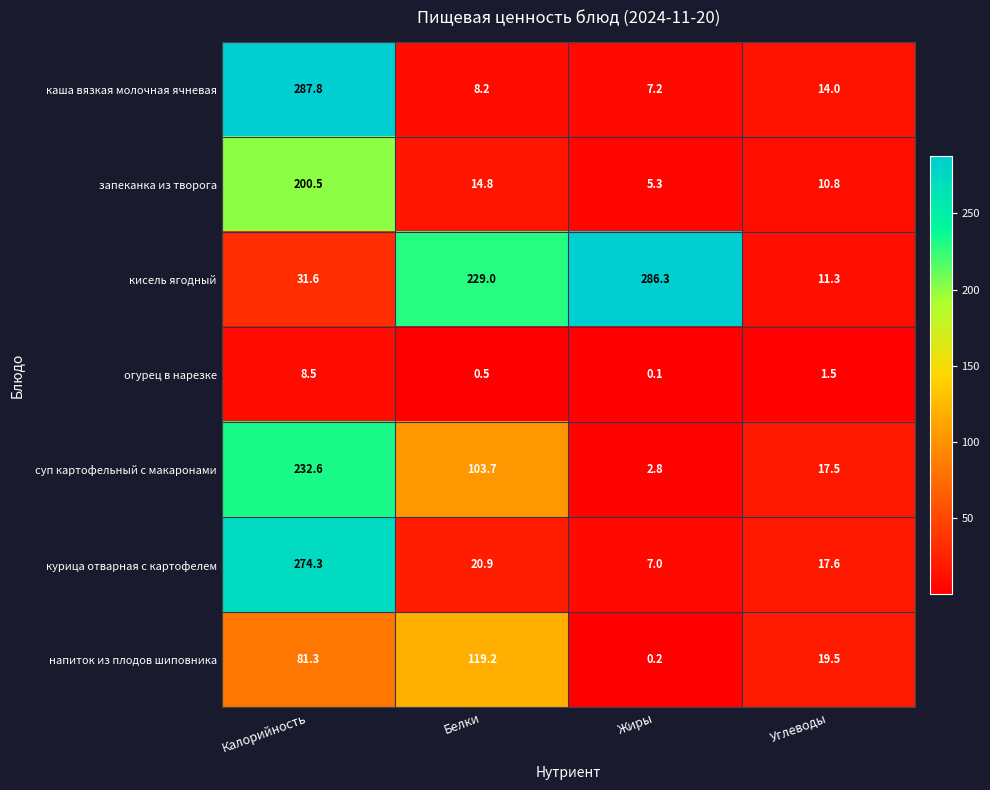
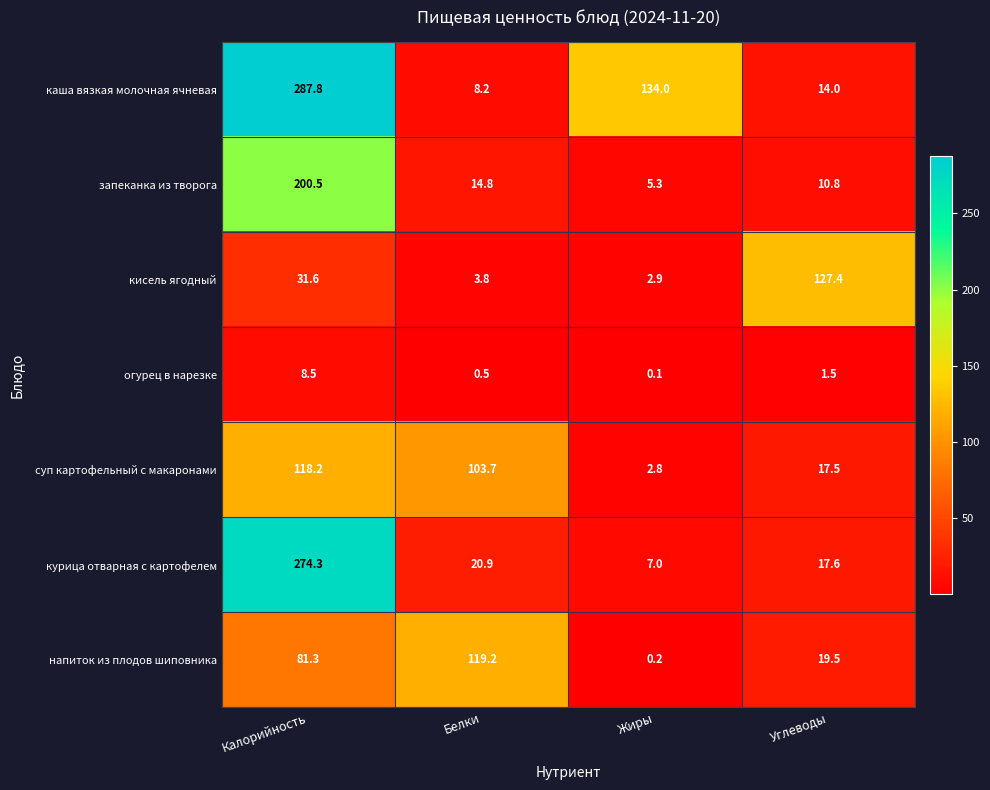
  {
    "каша вязкая молочная ячневая": {
      "Калорийность": 287.8,
      "Белки": 8.2,
-     "Жиры": 7.2,
+     "Жиры": 134.0,
      "Углеводы": 14.0
    },
    "запеканка из творога": {
      "Калорийность": 200.5,
      "Белки": 14.8,
      "Жиры": 5.3,
      "Углеводы": 10.8
    },
    "кисель ягодный": {
      "Калорийность": 31.6,
-     "Белки": 229.0,
-     "Жиры": 286.3,
-     "Углеводы": 11.3
+     "Белки": 3.8,
+     "Жиры": 2.9,
+     "Углеводы": 127.4
    },
    "огурец в нарезке": {
      "Калорийность": 8.5,
      "Белки": 0.5,
      "Жиры": 0.1,
      "Углеводы": 1.5
    },
    "суп картофельный с макаронами": {
-     "Калорийность": 232.6,
+     "Калорийность": 118.2,
      "Белки": 103.7,
      "Жиры": 2.8,
      "Углеводы": 17.5
    },
    "курица отварная с картофелем": {
      "Калорийность": 274.3,
      "Белки": 20.9,
      "Жиры": 7.0,
      "Углеводы": 17.6
    },
    "напиток из плодов шиповника": {
      "Калорийность": 81.3,
      "Белки": 119.2,
      "Жиры": 0.2,
      "Углеводы": 19.5
    }
  }
